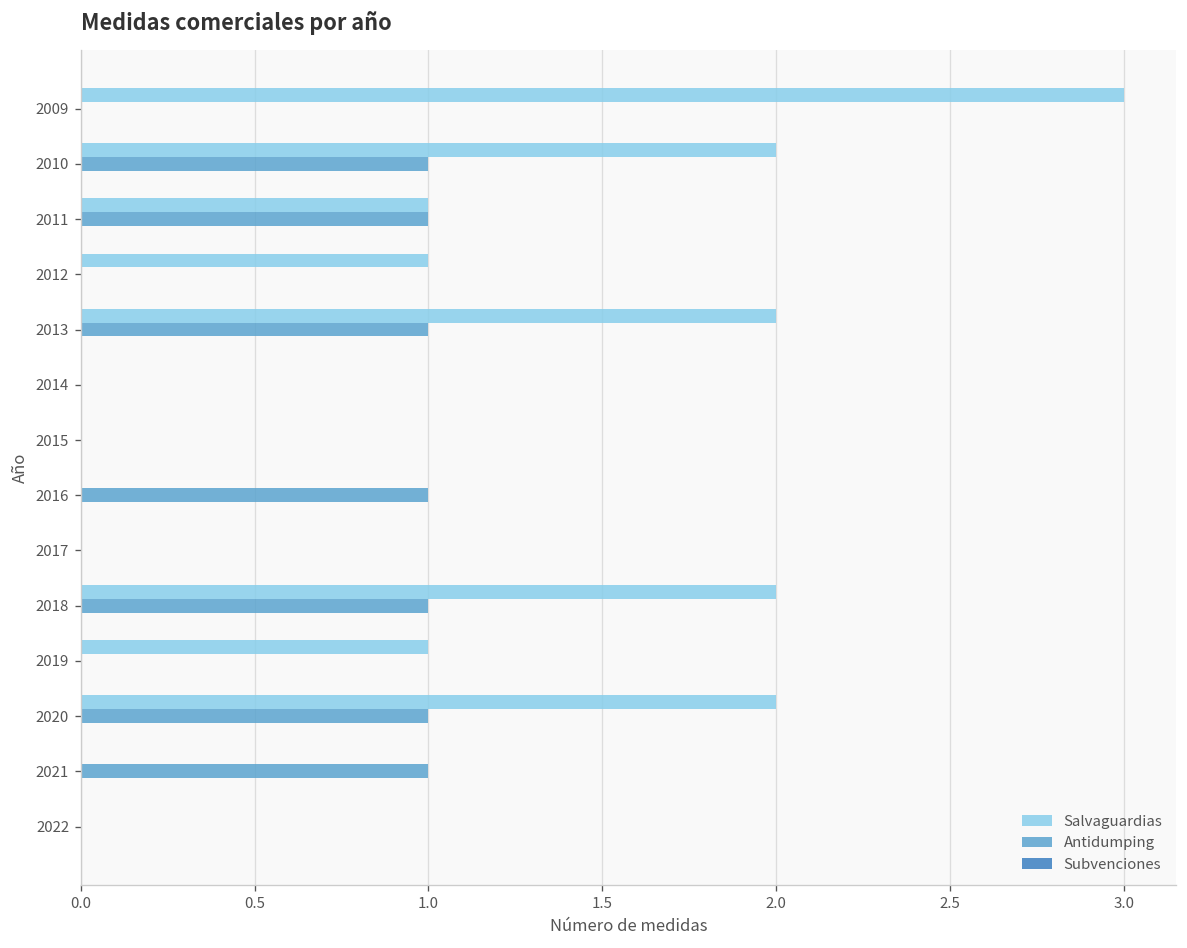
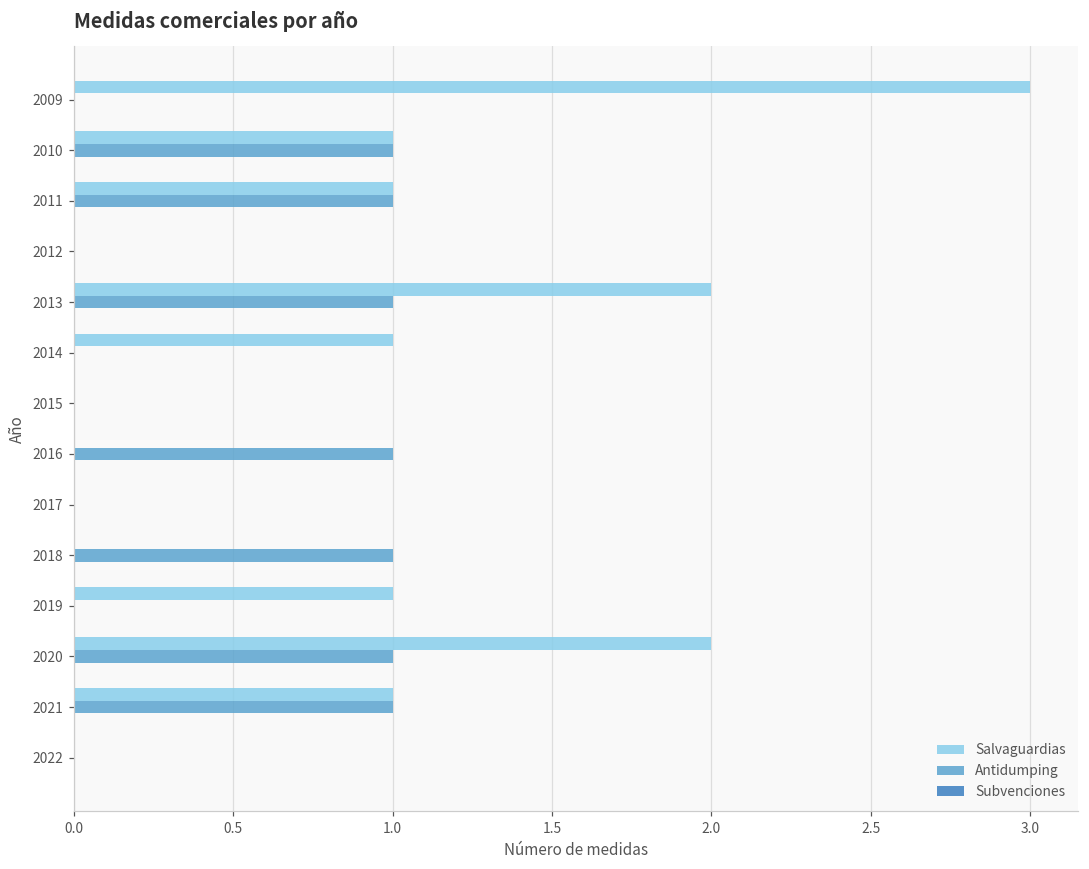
  {
    "Salvaguardias": {
      "2009": 3,
-     "2010": 2,
+     "2010": 1,
      "2011": 1,
-     "2012": 1,
+     "2012": 0,
      "2013": 2,
-     "2014": 0,
+     "2014": 1,
      "2015": 0,
      "2016": 0,
      "2017": 0,
-     "2018": 2,
+     "2018": 0,
      "2019": 1,
      "2020": 2,
-     "2021": 0,
+     "2021": 1,
      "2022": 0
    }
  }
